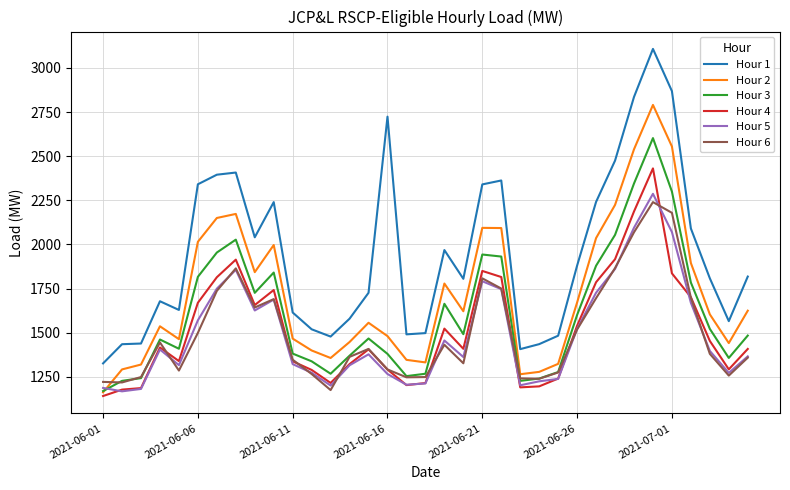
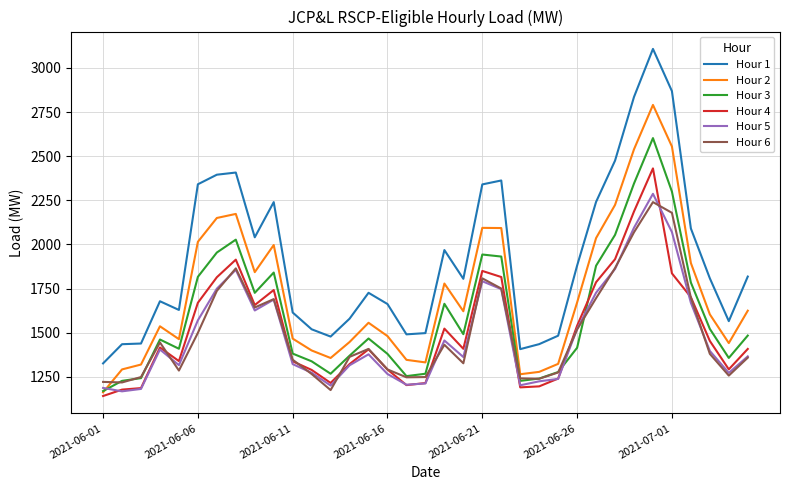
  {
    "Hour 1": {
      "2021-06-01": 1330,
      "2021-06-06": 2340,
      "2021-06-11": 1610,
-     "2021-06-16": 2720,
+     "2021-06-16": 1660,
      "2021-06-21": 2340,
      "2021-06-26": 1880,
      "2021-07-01": 2870
    },
    "Hour 2": {
      "2021-06-06": 2010,
      "2021-06-11": 1470,
      "2021-06-16": 1480,
      "2021-06-21": 2090,
      "2021-06-26": 1670,
      "2021-07-01": 2550
    },
    "Hour 3": {
      "2021-06-06": 1820,
      "2021-06-11": 1380,
      "2021-06-16": 1380,
      "2021-06-21": 1940,
-     "2021-06-26": 1600,
+     "2021-06-26": 1410,
      "2021-07-01": 2300
    },
    "Hour 4": {
      "2021-06-01": 1140,
      "2021-06-06": 1670,
      "2021-06-21": 1850,
      "2021-06-26": 1540,
      "2021-07-01": 1840
    },
    "Hour 5": {
      "2021-06-01": 1190,
      "2021-06-06": 1570,
      "2021-06-11": 1320,
      "2021-06-16": 1270,
      "2021-06-21": 1790,
      "2021-07-01": 2070
    },
    "Hour 6": {
      "2021-06-01": 1220,
      "2021-06-06": 1500,
      "2021-06-21": 1810,
      "2021-07-01": 2180
    }
  }
